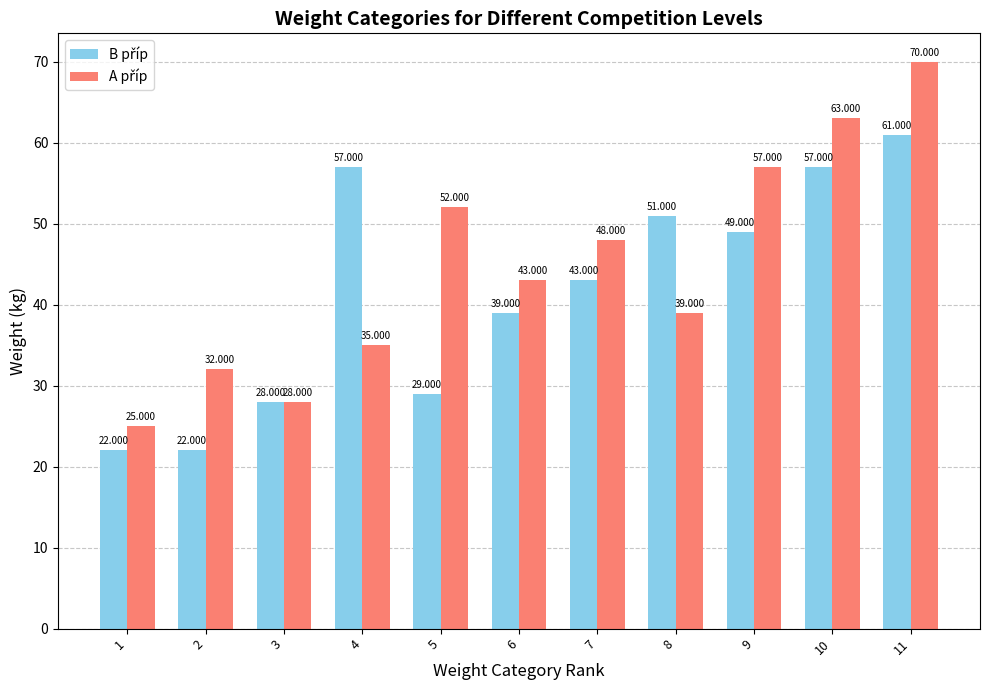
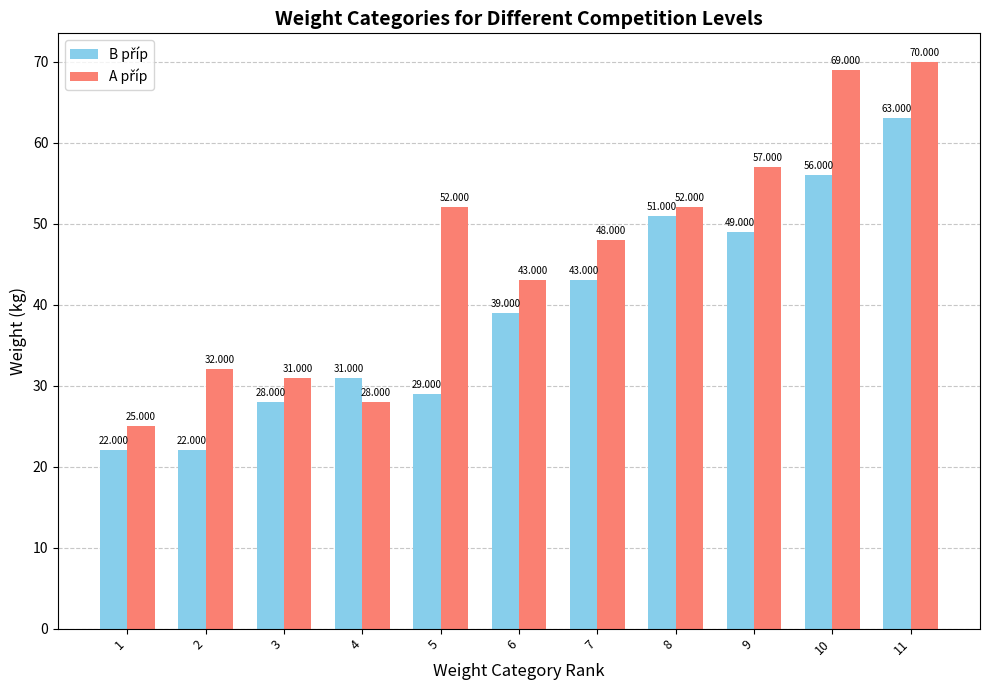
  {
    "B příp": {
      "1": 22.000,
      "2": 22.000,
      "3": 28.000,
-     "4": 57.000,
+     "4": 31.000,
      "5": 29.000,
      "6": 39.000,
      "7": 43.000,
      "8": 51.000,
      "9": 49.000,
-     "10": 57.000,
-     "11": 61.000
+     "10": 56.000,
+     "11": 63.000
    },
    "A příp": {
      "1": 25.000,
      "2": 32.000,
-     "3": 28.000,
-     "4": 35.000,
+     "3": 31.000,
+     "4": 28.000,
      "5": 52.000,
      "6": 43.000,
      "7": 48.000,
-     "8": 39.000,
+     "8": 52.000,
      "9": 57.000,
-     "10": 63.000,
+     "10": 69.000,
      "11": 70.000
    }
  }
